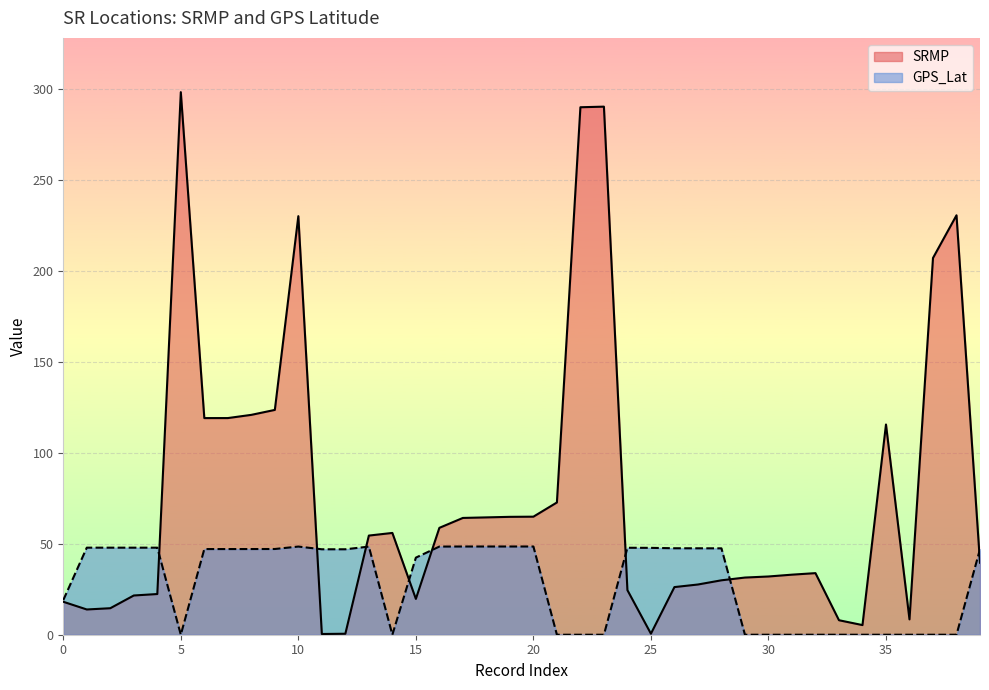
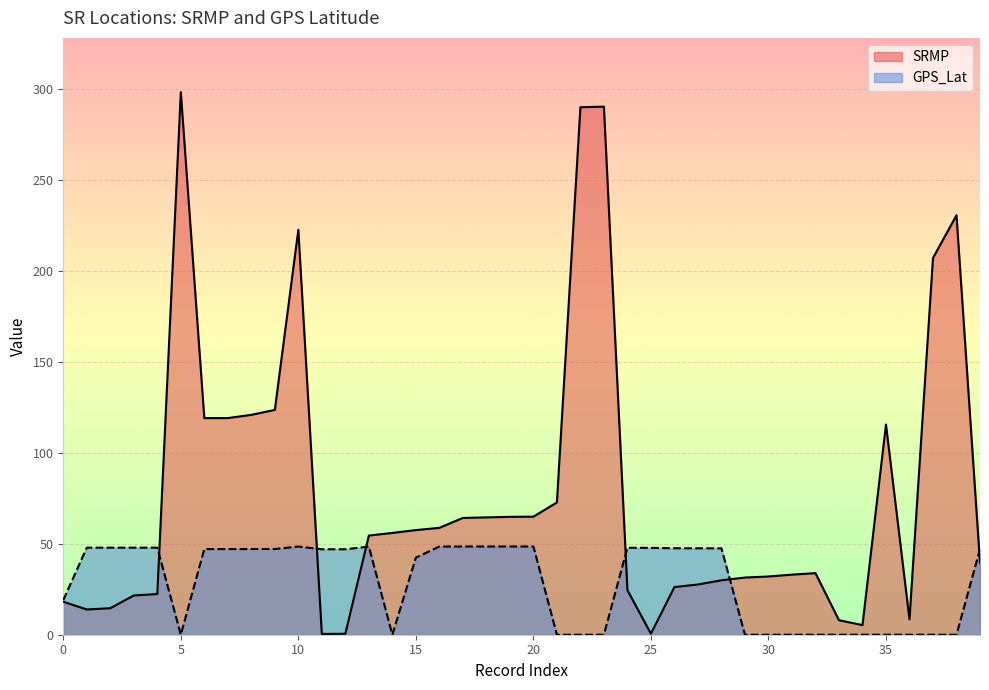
  {
    "SRMP": {
-     "10": 230,
-     "15": 20,
+     "10": 223,
+     "15": 58,
      "25": 1,
      "30": 32,
      "35": 116
    },
    "GPS_Lat": {
      "10": 48,
      "15": 42,
      "25": 48,
      "30": 0,
      "35": 0
    }
  }
